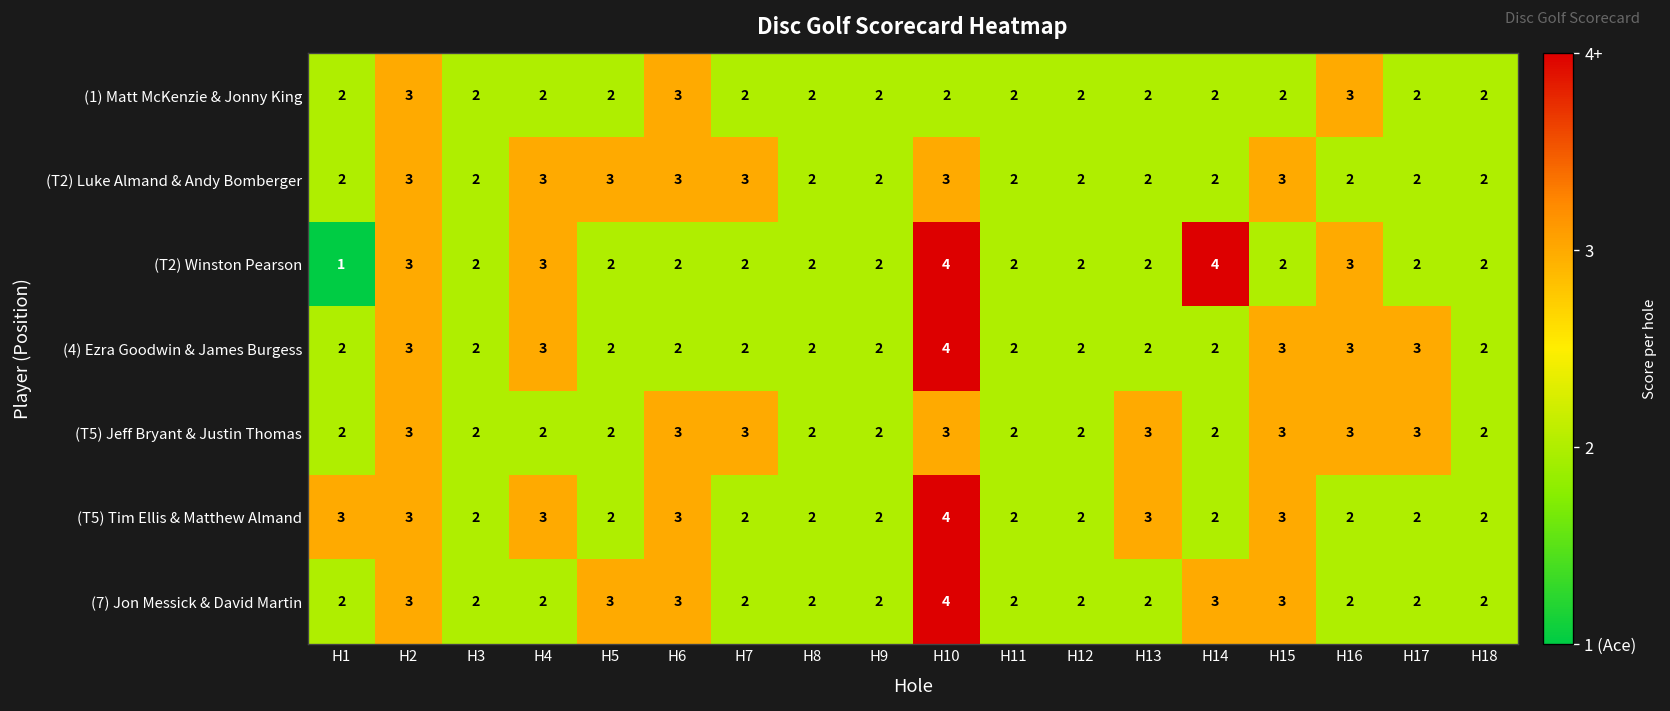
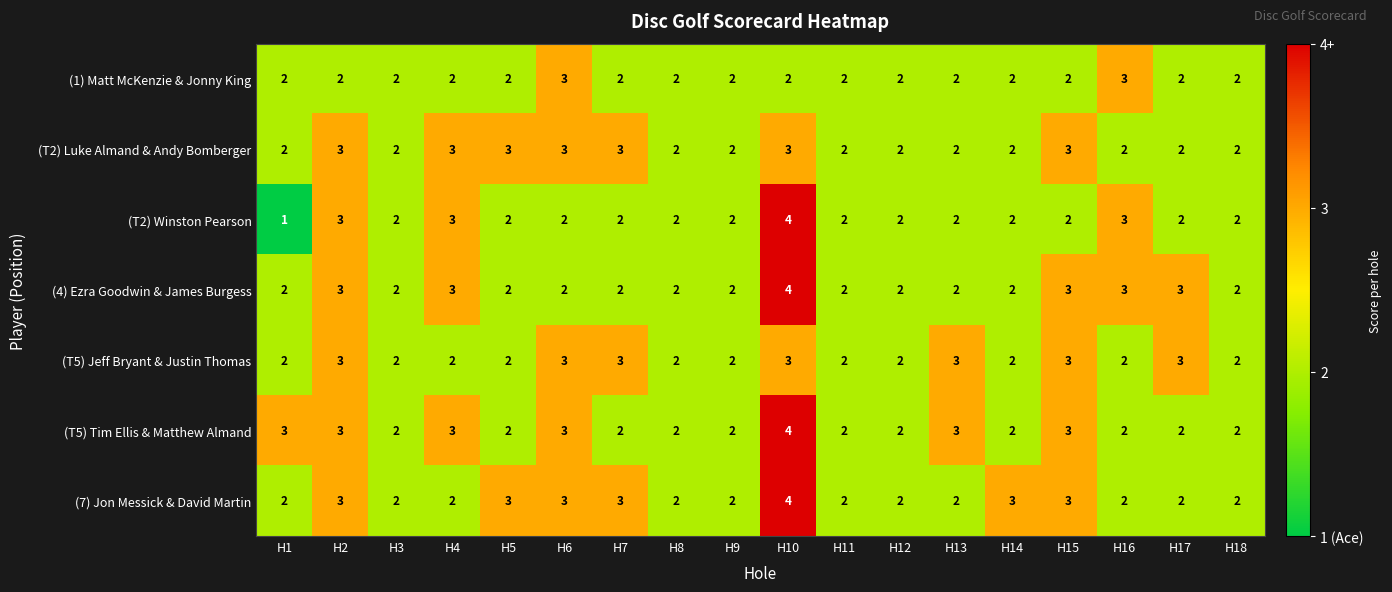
  {
    "(1) Matt McKenzie & Jonny King": {
      "H1": 2,
-     "H2": 3,
+     "H2": 2,
      "H3": 2,
      "H4": 2,
      "H5": 2,
      "H6": 3,
      "H7": 2,
      "H8": 2,
      "H9": 2,
      "H10": 2,
      "H11": 2,
      "H12": 2,
      "H13": 2,
      "H14": 2,
      "H15": 2,
      "H16": 3,
      "H17": 2,
      "H18": 2
    },
    "(T2) Luke Almand & Andy Bomberger": {
      "H1": 2,
      "H2": 3,
      "H3": 2,
      "H4": 3,
      "H5": 3,
      "H6": 3,
      "H7": 3,
      "H8": 2,
      "H9": 2,
      "H10": 3,
      "H11": 2,
      "H12": 2,
      "H13": 2,
      "H14": 2,
      "H15": 3,
      "H16": 2,
      "H17": 2,
      "H18": 2
    },
    "(T2) Winston Pearson": {
      "H1": 1,
      "H2": 3,
      "H3": 2,
      "H4": 3,
      "H5": 2,
      "H6": 2,
      "H7": 2,
      "H8": 2,
      "H9": 2,
      "H10": 4,
      "H11": 2,
      "H12": 2,
      "H13": 2,
-     "H14": 4,
+     "H14": 2,
      "H15": 2,
      "H16": 3,
      "H17": 2,
      "H18": 2
    },
    "(4) Ezra Goodwin & James Burgess": {
      "H1": 2,
      "H2": 3,
      "H3": 2,
      "H4": 3,
      "H5": 2,
      "H6": 2,
      "H7": 2,
      "H8": 2,
      "H9": 2,
      "H10": 4,
      "H11": 2,
      "H12": 2,
      "H13": 2,
      "H14": 2,
      "H15": 3,
      "H16": 3,
      "H17": 3,
      "H18": 2
    },
    "(T5) Jeff Bryant & Justin Thomas": {
      "H1": 2,
      "H2": 3,
      "H3": 2,
      "H4": 2,
      "H5": 2,
      "H6": 3,
      "H7": 3,
      "H8": 2,
      "H9": 2,
      "H10": 3,
      "H11": 2,
      "H12": 2,
      "H13": 3,
      "H14": 2,
      "H15": 3,
-     "H16": 3,
+     "H16": 2,
      "H17": 3,
      "H18": 2
    },
    "(T5) Tim Ellis & Matthew Almand": {
      "H1": 3,
      "H2": 3,
      "H3": 2,
      "H4": 3,
      "H5": 2,
      "H6": 3,
      "H7": 2,
      "H8": 2,
      "H9": 2,
      "H10": 4,
      "H11": 2,
      "H12": 2,
      "H13": 3,
      "H14": 2,
      "H15": 3,
      "H16": 2,
      "H17": 2,
      "H18": 2
    },
    "(7) Jon Messick & David Martin": {
      "H1": 2,
      "H2": 3,
      "H3": 2,
      "H4": 2,
      "H5": 3,
      "H6": 3,
-     "H7": 2,
+     "H7": 3,
      "H8": 2,
      "H9": 2,
      "H10": 4,
      "H11": 2,
      "H12": 2,
      "H13": 2,
      "H14": 3,
      "H15": 3,
      "H16": 2,
      "H17": 2,
      "H18": 2
    }
  }
